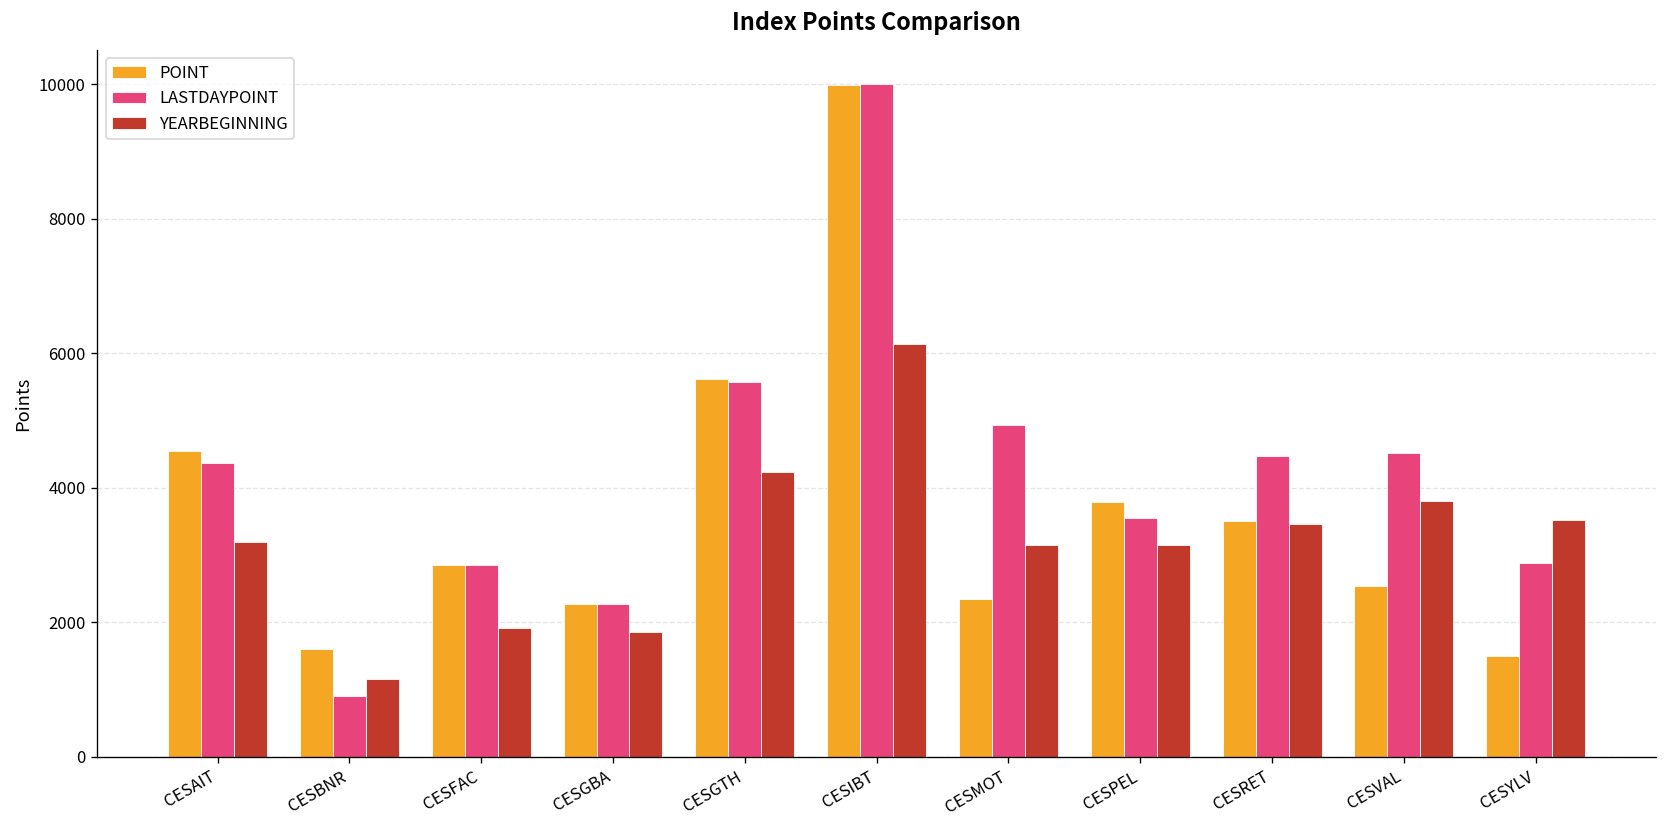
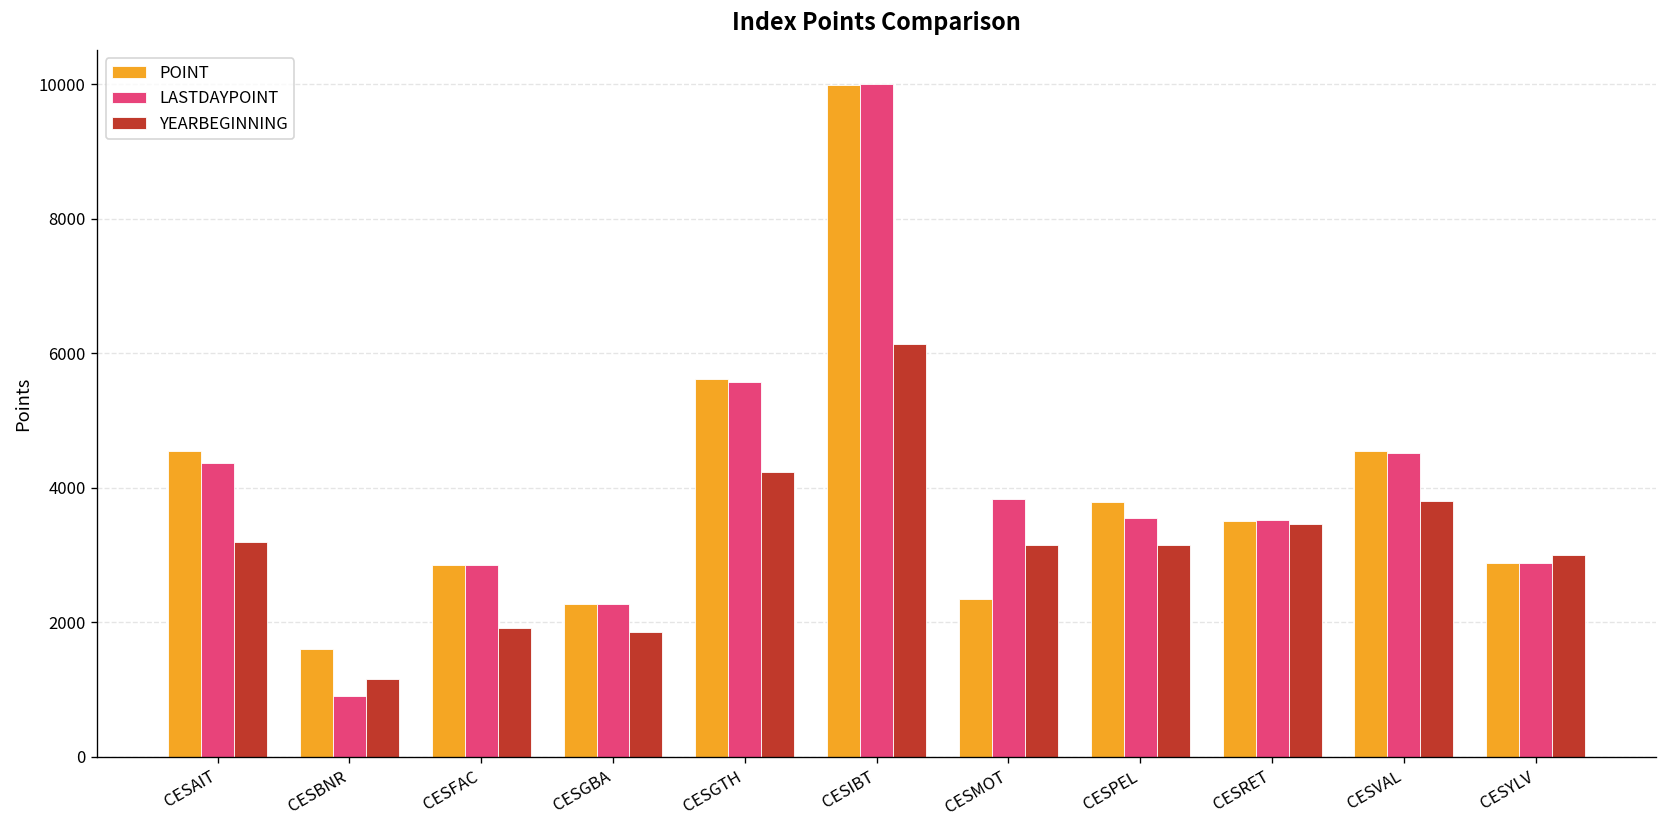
  {
    "POINT": {
      "CESAIT": 4600,
      "CESBNR": 1600,
      "CESFAC": 2800,
      "CESGBA": 2300,
      "CESGTH": 5600,
      "CESIBT": 10000,
      "CESMOT": 2400,
      "CESPEL": 3800,
      "CESRET": 3500,
-     "CESVAL": 2500,
-     "CESYLV": 1500
+     "CESVAL": 4600,
+     "CESYLV": 2900
    },
    "LASTDAYPOINT": {
      "CESAIT": 4400,
      "CESBNR": 900,
      "CESFAC": 2900,
      "CESGBA": 2300,
      "CESGTH": 5600,
      "CESIBT": 10000,
-     "CESMOT": 4900,
+     "CESMOT": 3800,
      "CESPEL": 3600,
-     "CESRET": 4500,
+     "CESRET": 3500,
      "CESVAL": 4500,
      "CESYLV": 2900
    },
    "YEARBEGINNING": {
      "CESAIT": 3200,
      "CESBNR": 1200,
      "CESFAC": 1900,
      "CESGBA": 1900,
      "CESGTH": 4200,
      "CESIBT": 6100,
      "CESMOT": 3200,
      "CESPEL": 3200,
      "CESRET": 3500,
      "CESVAL": 3800,
-     "CESYLV": 3500
+     "CESYLV": 3000
    }
  }
